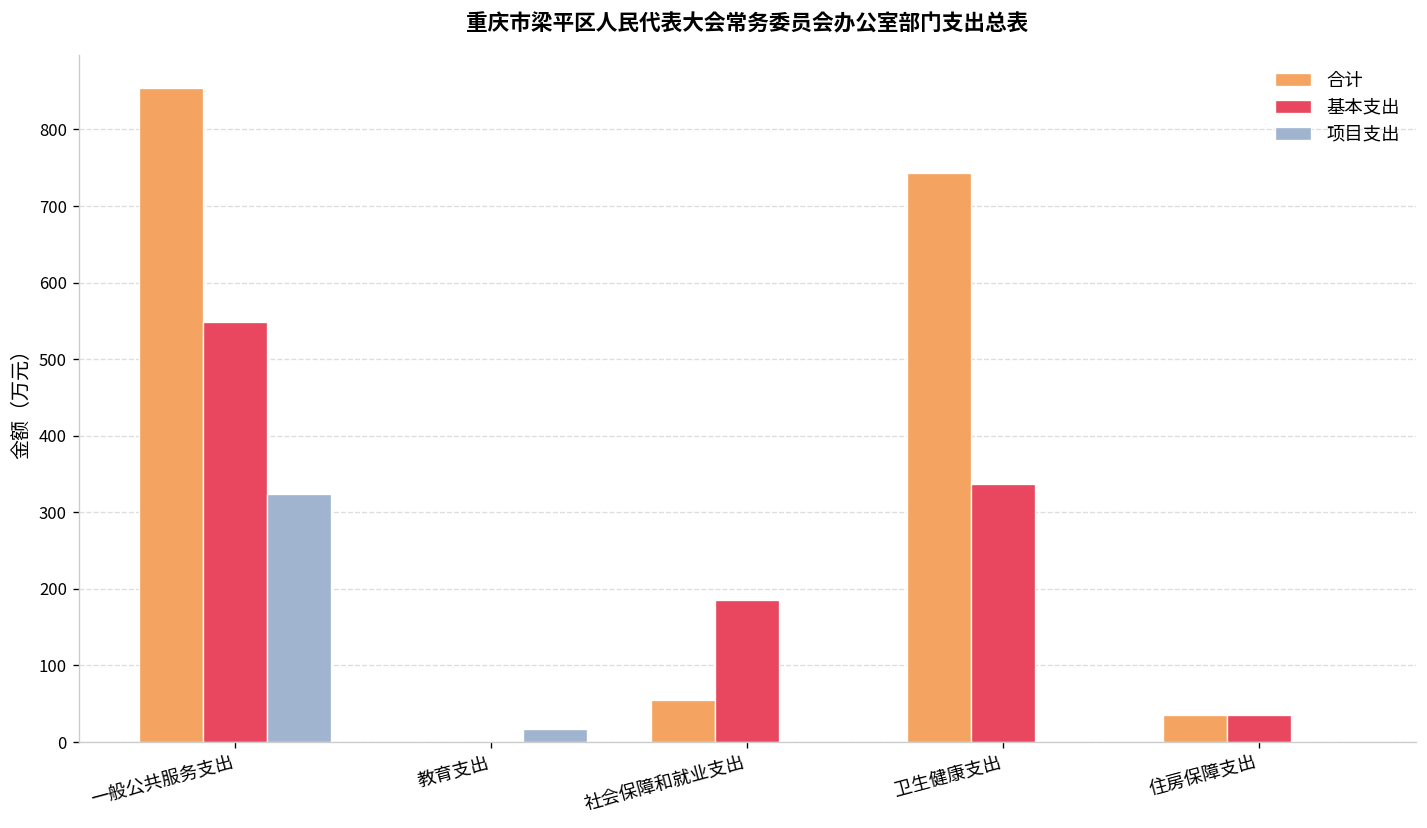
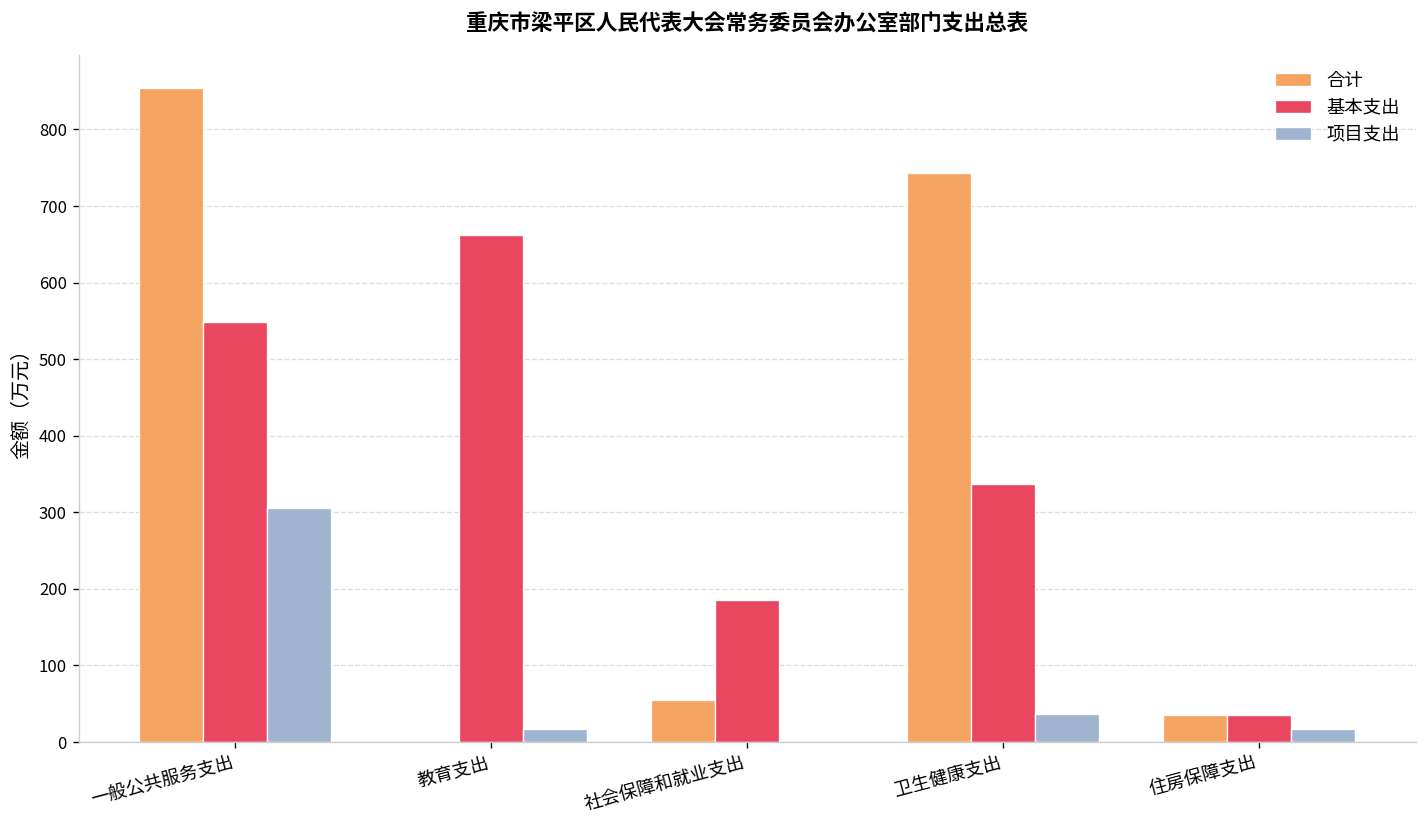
  {
    "合计": {
      "一般公共服务支出": 850,
      "社会保障和就业支出": 60,
      "卫生健康支出": 740,
      "住房保障支出": 30
    },
    "基本支出": {
      "一般公共服务支出": 550,
-     "教育支出": 0,
+     "教育支出": 660,
      "社会保障和就业支出": 190,
      "卫生健康支出": 340,
      "住房保障支出": 30
    },
    "项目支出": {
-     "一般公共服务支出": 320,
+     "一般公共服务支出": 310,
      "教育支出": 20,
      "社会保障和就业支出": 0,
-     "卫生健康支出": 0,
-     "住房保障支出": 0
+     "卫生健康支出": 40,
+     "住房保障支出": 20
    }
  }
